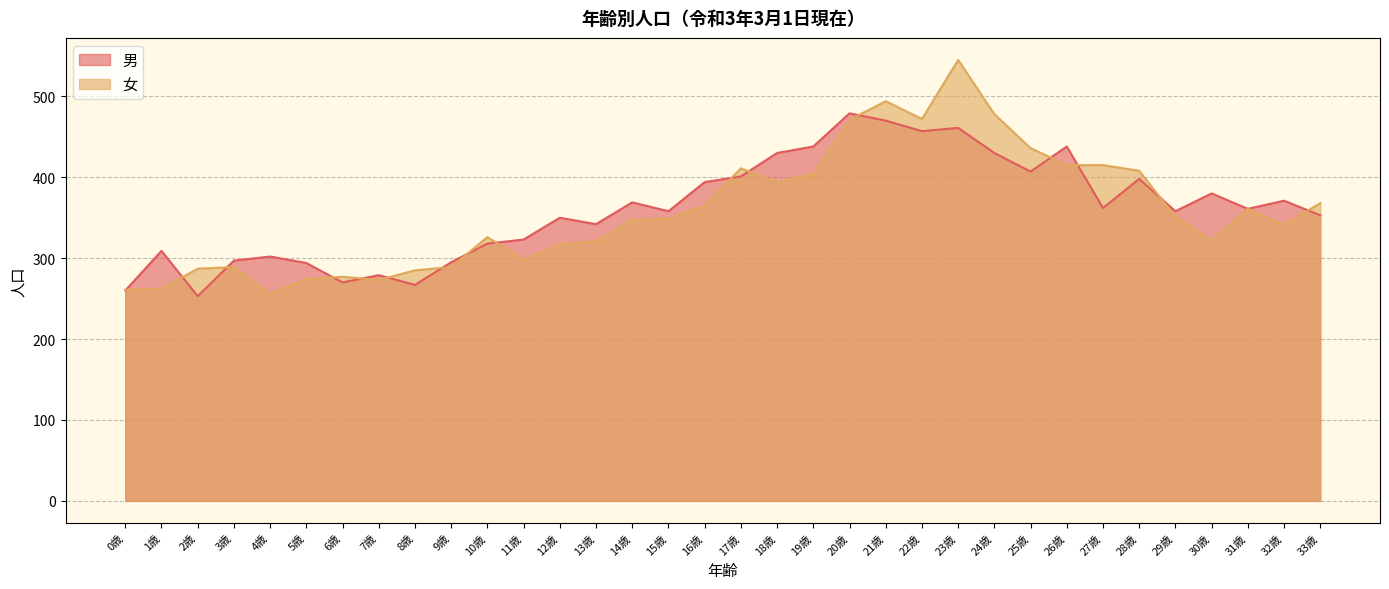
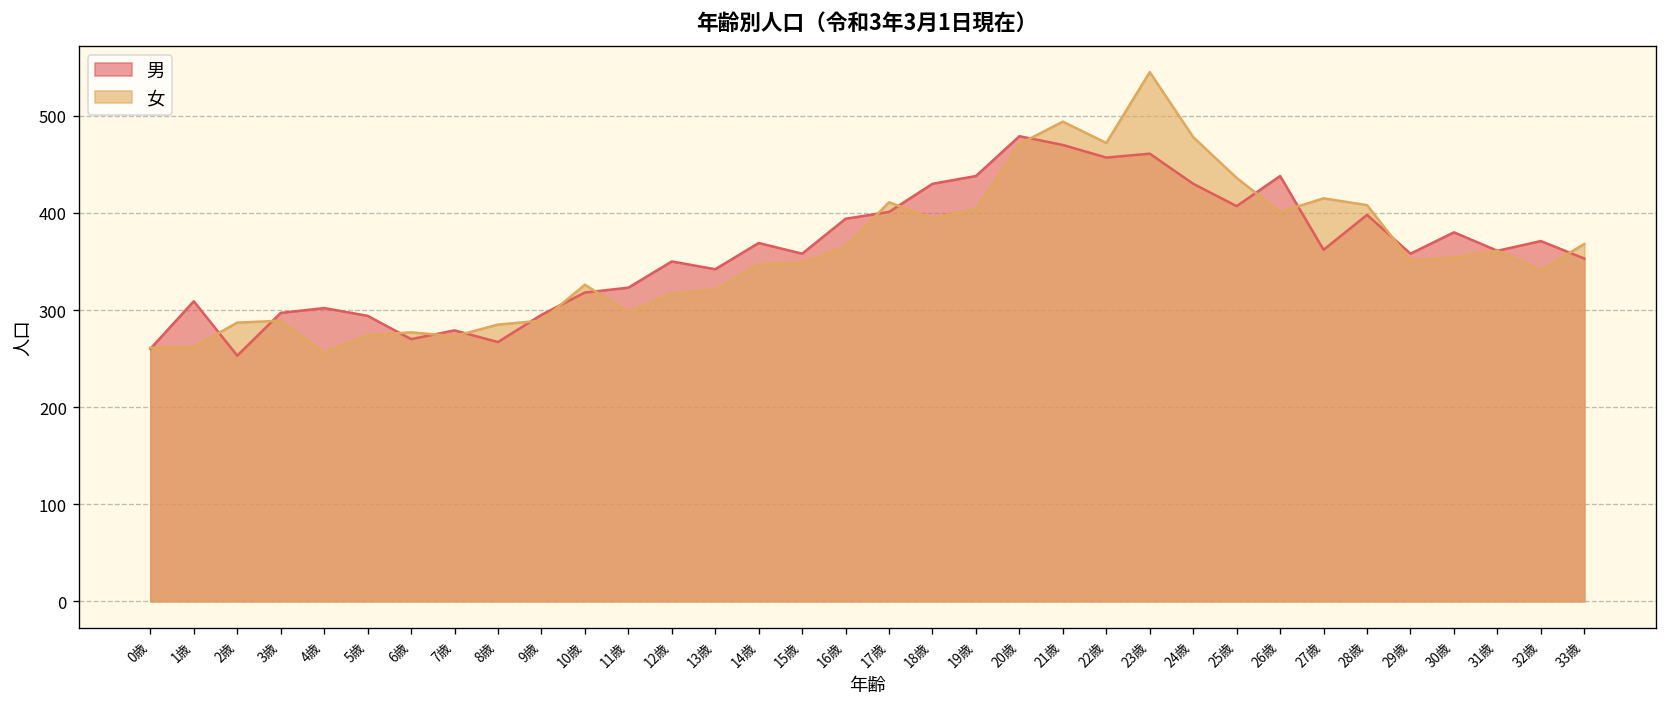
  {
    "男": {
      "1歳": 310,
      "2歳": 250,
      "3歳": 300,
      "4歳": 300,
      "5歳": 290,
      "6歳": 270,
      "7歳": 280,
      "8歳": 270,
      "9歳": 300,
      "10歳": 320,
      "11歳": 320,
      "12歳": 350,
      "13歳": 340,
      "14歳": 370,
      "15歳": 360,
      "16歳": 390,
      "17歳": 400,
      "18歳": 430,
      "19歳": 440,
      "20歳": 480,
      "21歳": 470,
      "22歳": 460,
      "23歳": 460,
      "24歳": 430,
      "25歳": 410,
      "26歳": 440,
      "27歳": 360,
      "28歳": 400,
      "29歳": 360,
      "30歳": 380,
      "32歳": 370,
      "33歳": 350
    },
    "女": {
      "1歳": 260,
      "2歳": 290,
      "3歳": 290,
      "4歳": 260,
      "5歳": 270,
      "6歳": 280,
      "7歳": 270,
      "8歳": 290,
      "9歳": 290,
      "10歳": 330,
      "11歳": 300,
      "12歳": 320,
      "13歳": 320,
      "14歳": 350,
      "15歳": 350,
      "16歳": 370,
      "17歳": 410,
      "18歳": 390,
      "19歳": 400,
      "20歳": 470,
      "21歳": 490,
      "22歳": 470,
      "23歳": 550,
      "24歳": 480,
      "25歳": 440,
-     "26歳": 420,
+     "26歳": 400,
      "27歳": 420,
      "28歳": 410,
      "29歳": 350,
-     "30歳": 320,
+     "30歳": 350,
      "32歳": 340,
      "33歳": 370
    }
  }
